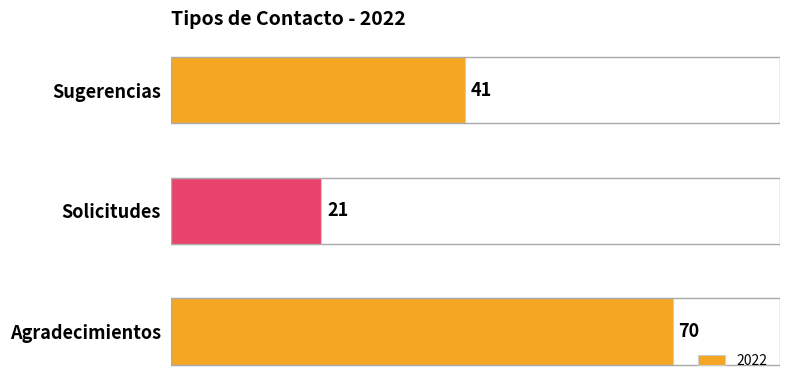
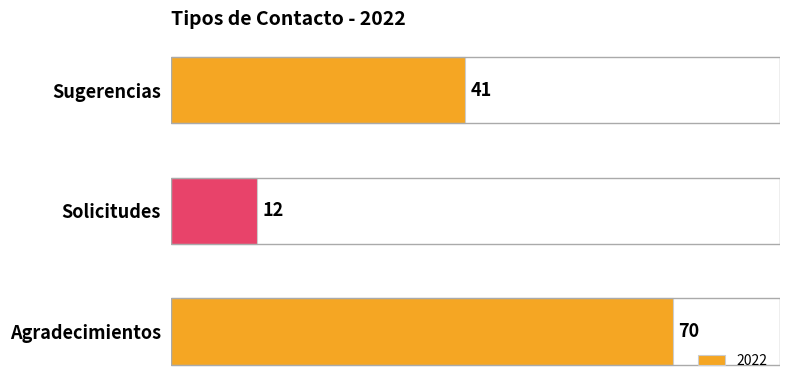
  {
    "Sugerencias": 41,
-   "Solicitudes": 21,
+   "Solicitudes": 12,
    "Agradecimientos": 70
  }
